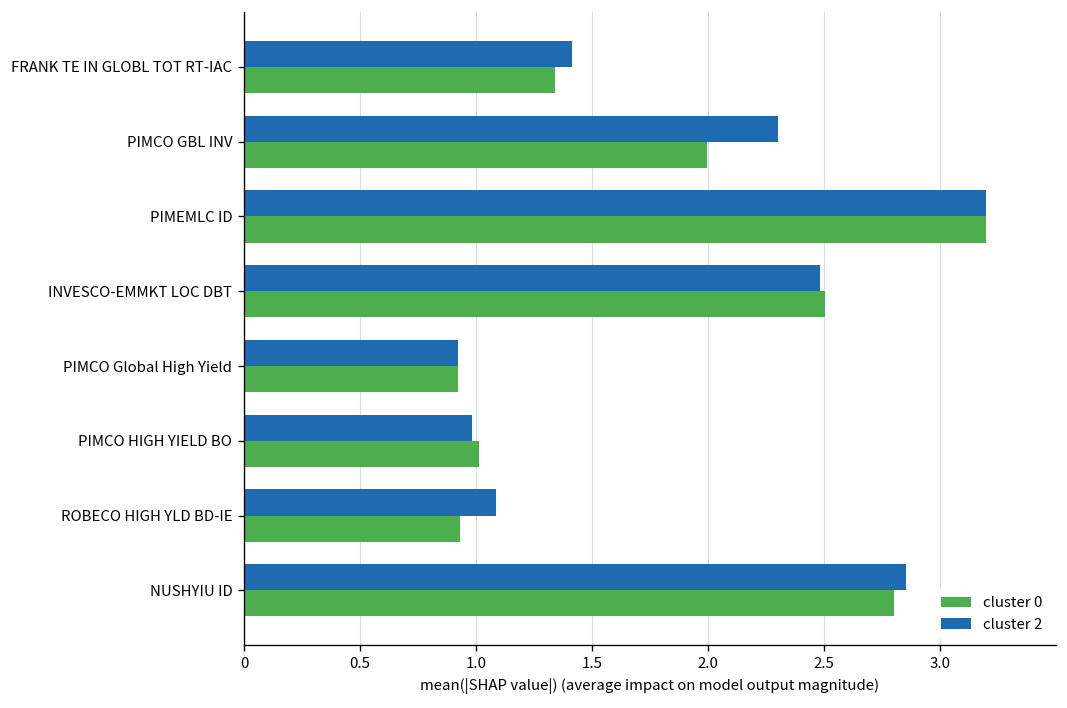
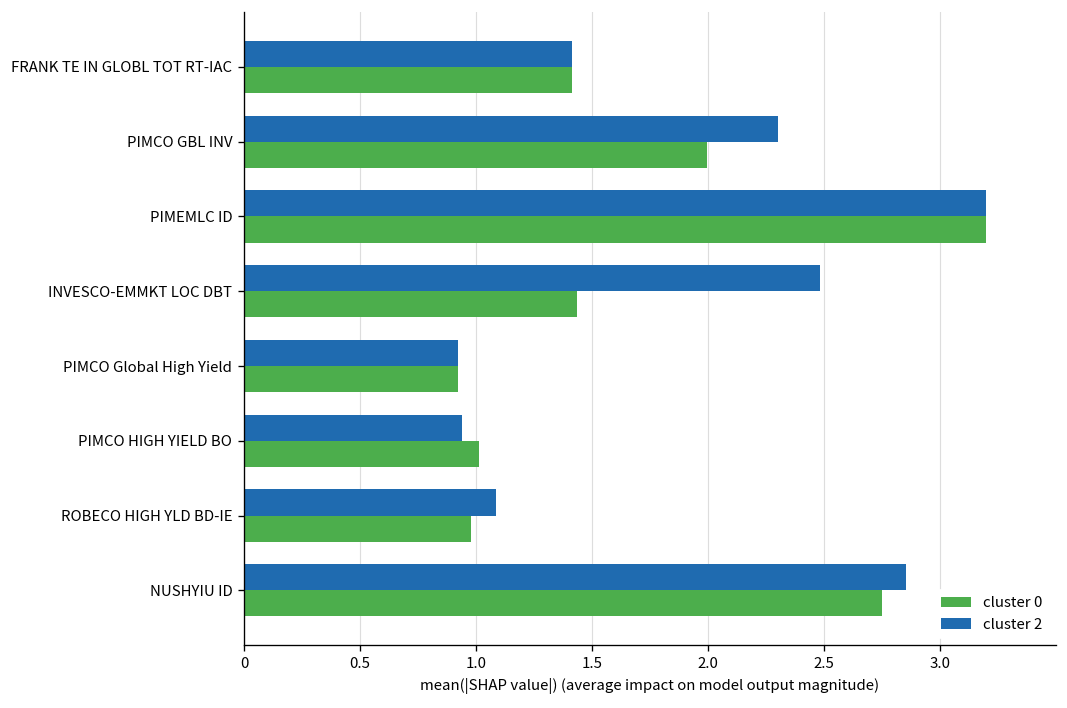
  {
    "cluster 0": {
-     "FRANK TE IN GLOBL TOT RT-IAC": 1.34,
+     "FRANK TE IN GLOBL TOT RT-IAC": 1.41,
      "PIMCO GBL INV": 2.00,
      "PIMEMLC ID": 3.20,
-     "INVESCO-EMMKT LOC DBT": 2.51,
+     "INVESCO-EMMKT LOC DBT": 1.43,
      "PIMCO Global High Yield": 0.92,
      "PIMCO HIGH YIELD BO": 1.01,
-     "ROBECO HIGH YLD BD-IE": 0.93,
-     "NUSHYIU ID": 2.80
+     "ROBECO HIGH YLD BD-IE": 0.98,
+     "NUSHYIU ID": 2.75
    },
    "cluster 2": {
      "FRANK TE IN GLOBL TOT RT-IAC": 1.41,
      "PIMCO GBL INV": 2.30,
      "PIMEMLC ID": 3.20,
      "INVESCO-EMMKT LOC DBT": 2.48,
      "PIMCO Global High Yield": 0.92,
-     "PIMCO HIGH YIELD BO": 0.98,
+     "PIMCO HIGH YIELD BO": 0.94,
      "ROBECO HIGH YLD BD-IE": 1.09,
      "NUSHYIU ID": 2.85
    }
  }
